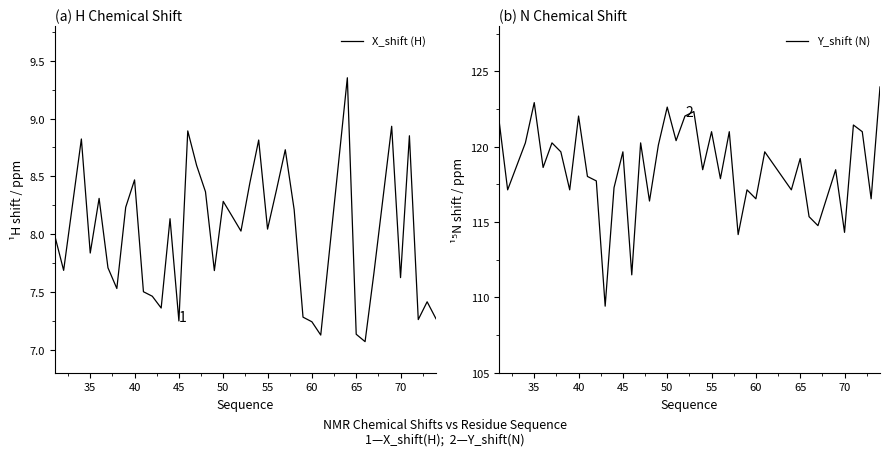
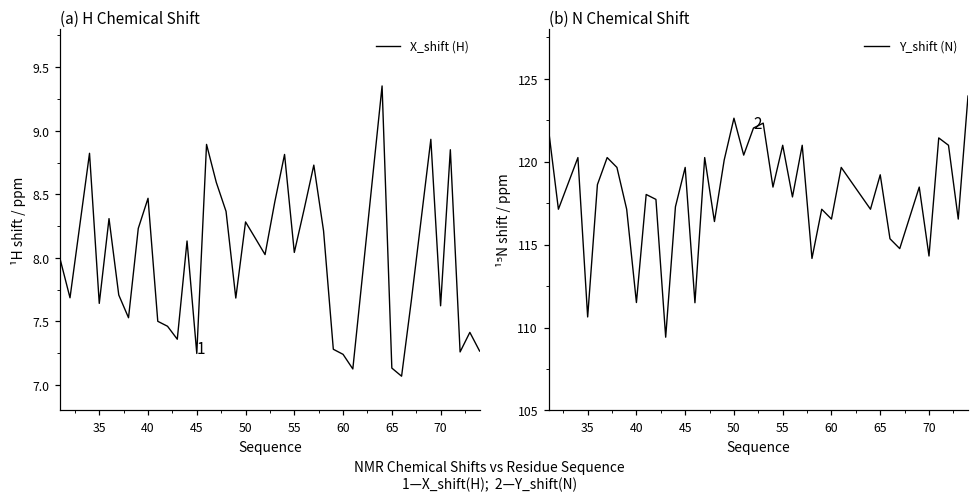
  {
    "(a) H Chemical Shift": {
-     "35": 7.84,
+     "35": 7.64,
      "40": 8.47,
      "50": 8.28,
      "55": 8.04,
      "60": 7.24,
      "65": 7.13,
      "70": 7.62
    },
    "(b) N Chemical Shift": {
-     "35": 122.9,
-     "40": 122.0,
+     "35": 110.6,
+     "40": 111.5,
      "45": 119.7,
      "50": 122.6,
      "55": 121.0,
      "60": 116.5,
      "65": 119.2,
      "70": 114.3
    }
  }
